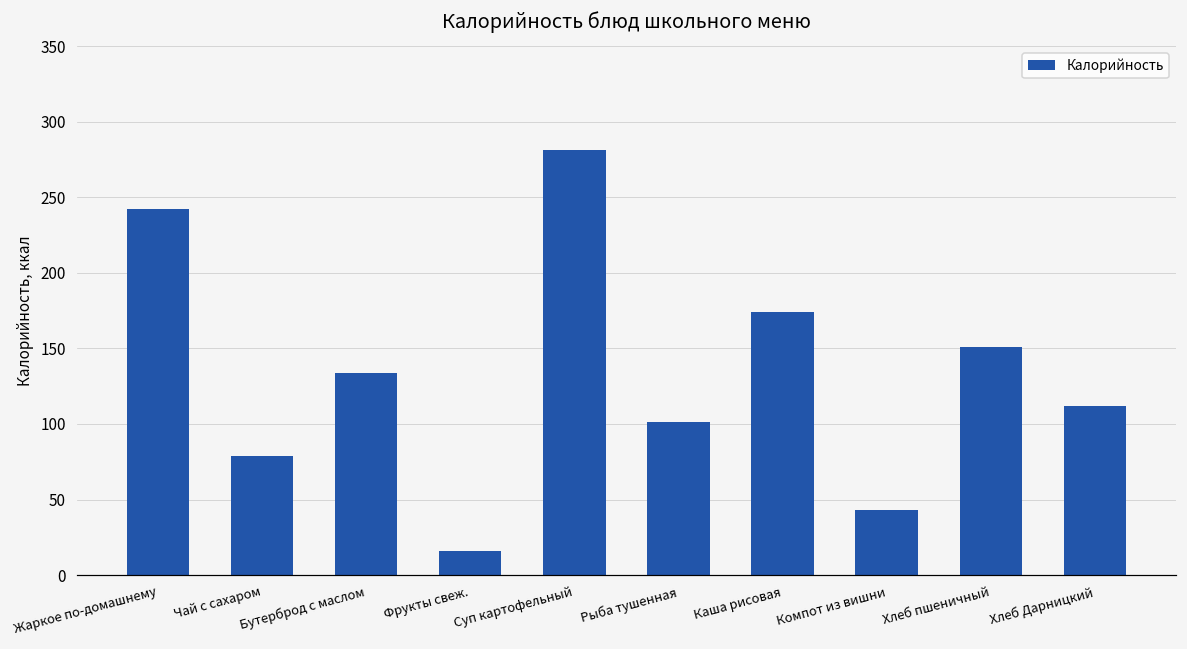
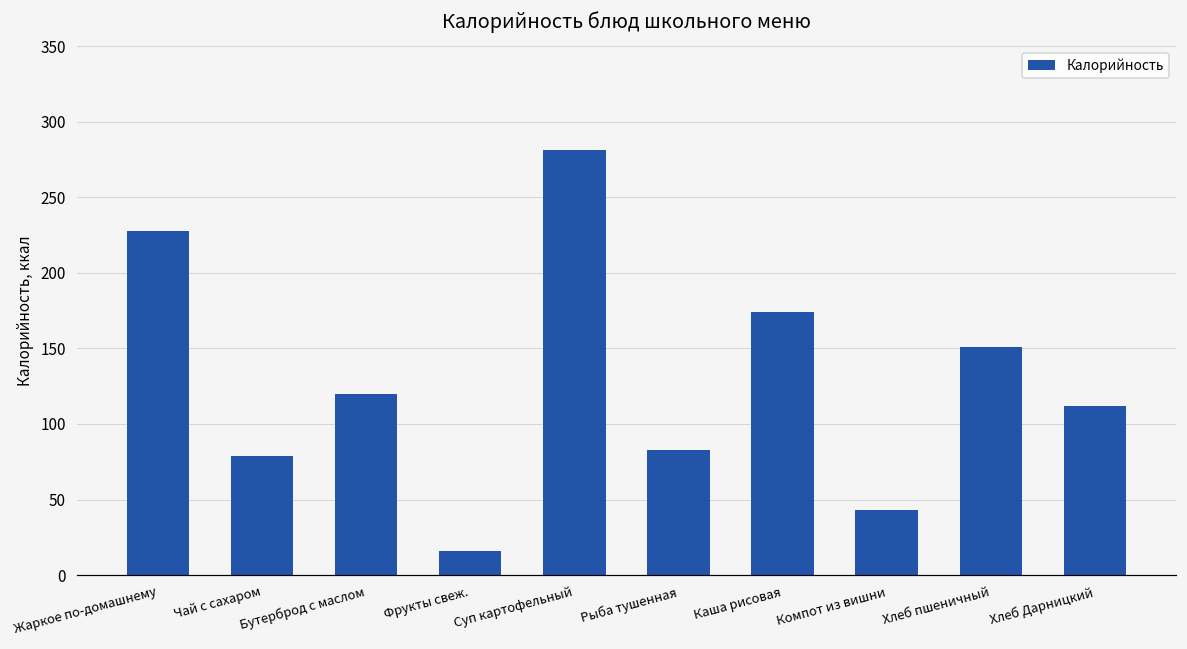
  {
-   "Жаркое по-домашнему": 242,
+   "Жаркое по-домашнему": 228,
    "Чай с сахаром": 79,
-   "Бутерброд с маслом": 134,
+   "Бутерброд с маслом": 120,
    "Фрукты свеж.": 16,
    "Суп картофельный": 281,
-   "Рыба тушенная": 101,
+   "Рыба тушенная": 83,
    "Каша рисовая": 174,
    "Компот из вишни": 43,
    "Хлеб пшеничный": 151,
    "Хлеб Дарницкий": 112
  }
